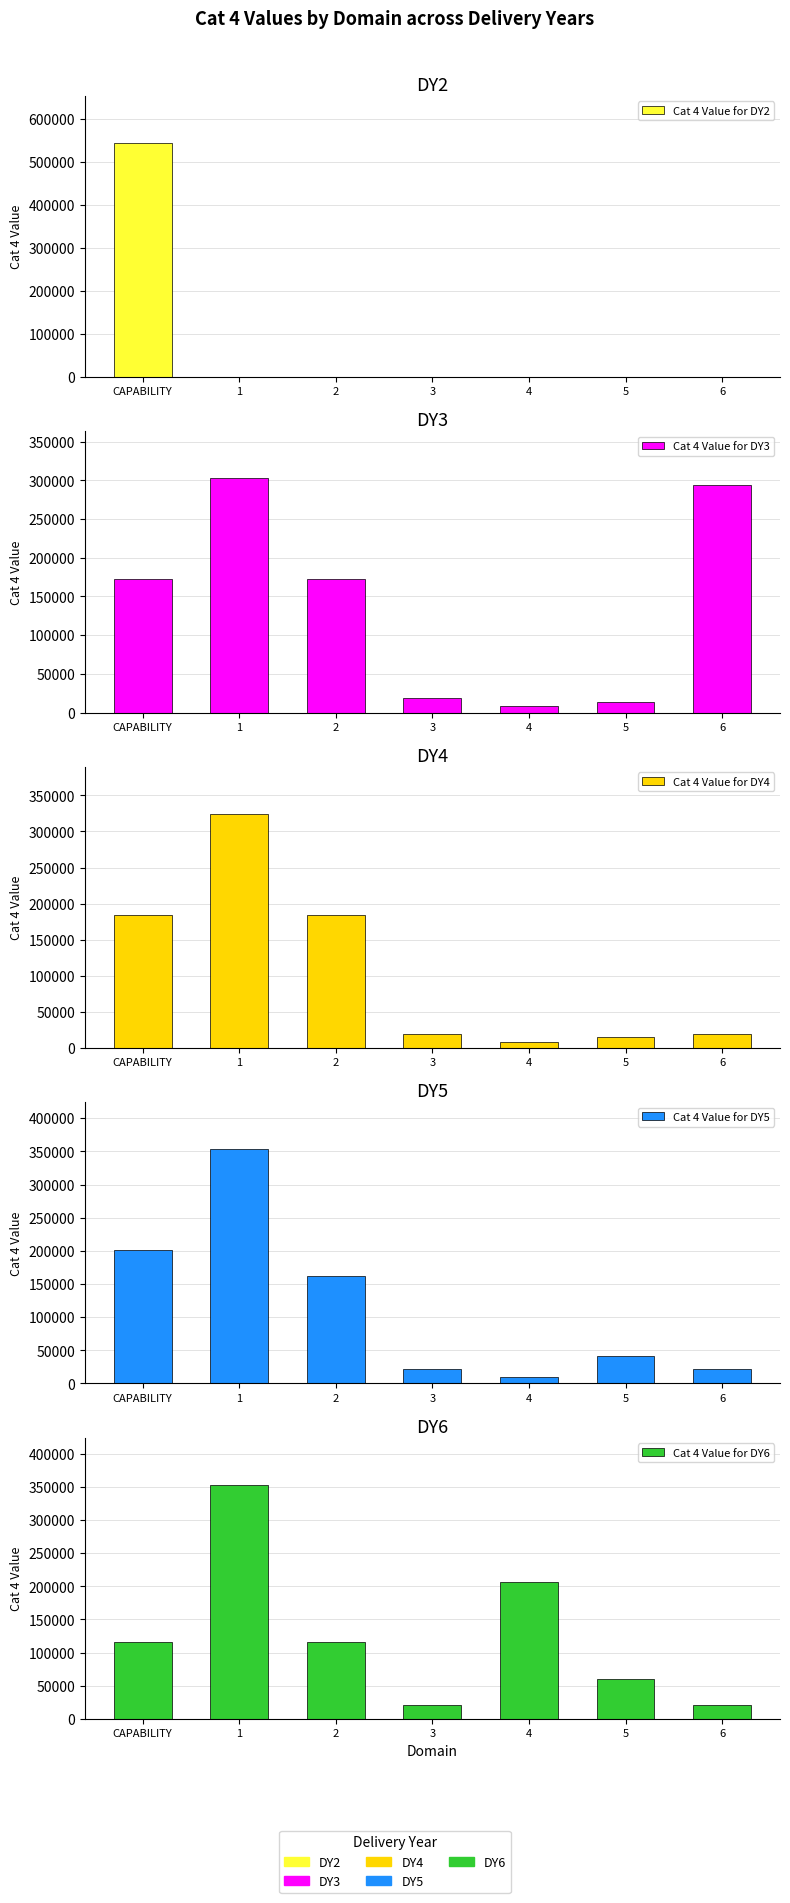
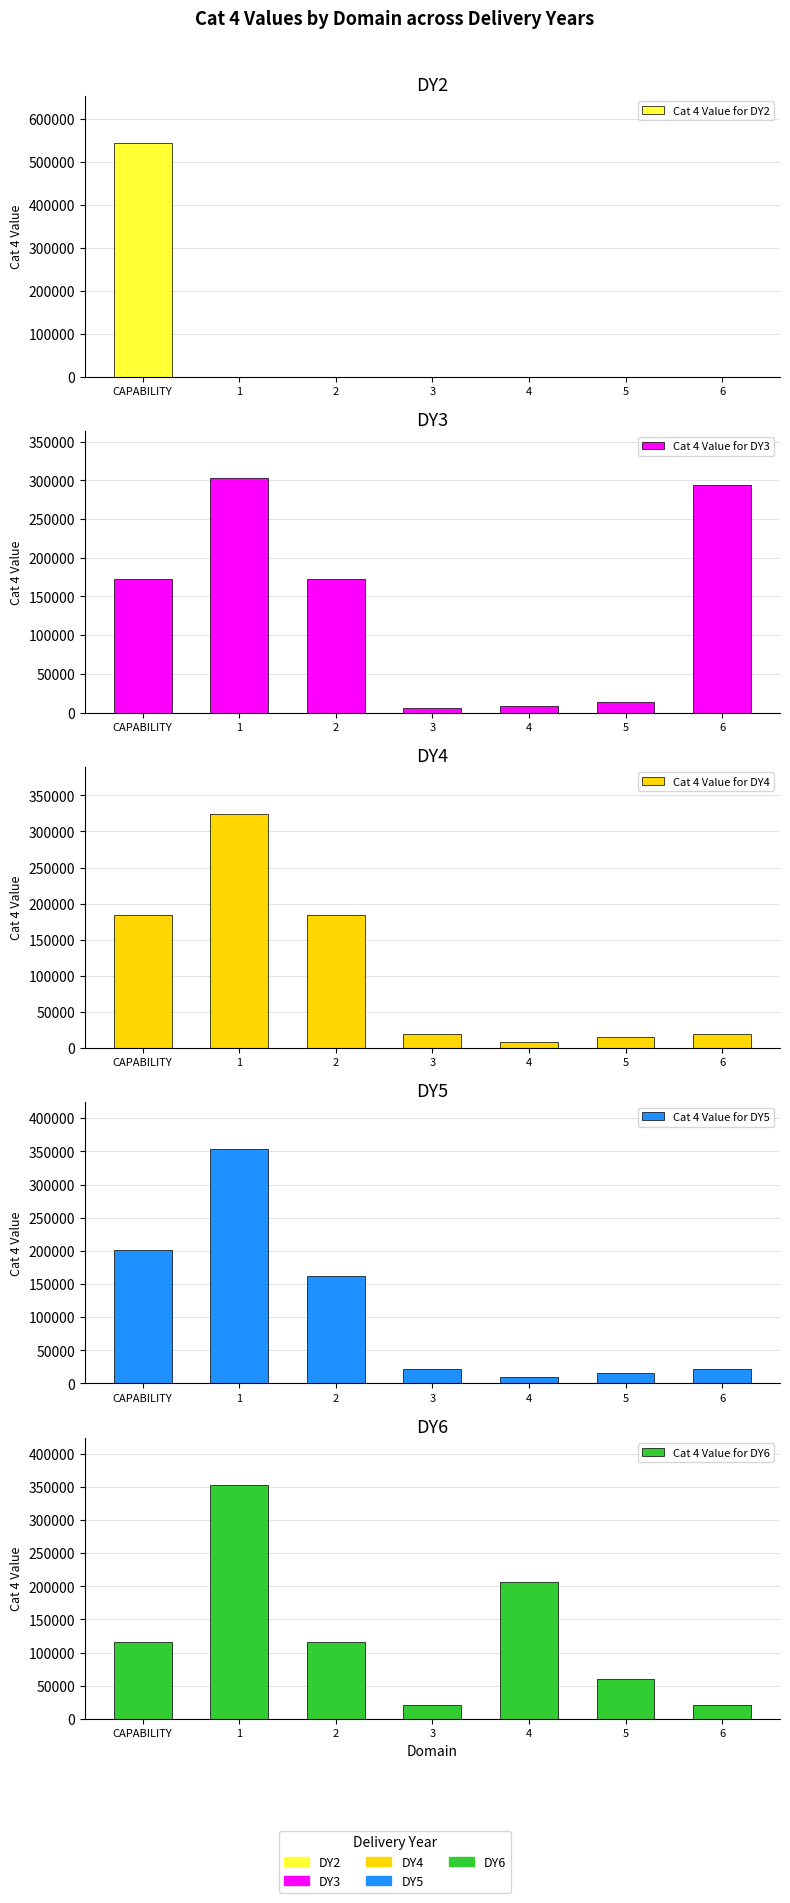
  {
    "DY2": {
      "CAPABILITY": 550000,
      "1": 0,
      "2": 0,
      "3": 0,
      "4": 0,
      "5": 0,
      "6": 0
    },
    "DY3": {
      "CAPABILITY": 170000,
      "1": 300000,
      "2": 170000,
-     "3": 20000,
+     "3": 10000,
      "4": 10000,
      "5": 10000,
      "6": 290000
    },
    "DY4": {
      "CAPABILITY": 180000,
      "1": 320000,
      "2": 180000,
      "3": 20000,
      "4": 10000,
      "5": 10000,
      "6": 20000
    },
    "DY5": {
      "CAPABILITY": 200000,
      "1": 350000,
      "2": 160000,
      "3": 20000,
      "4": 10000,
-     "5": 40000,
+     "5": 20000,
      "6": 20000
    },
    "DY6": {
      "CAPABILITY": 120000,
      "1": 350000,
      "2": 120000,
      "3": 20000,
      "4": 210000,
      "5": 60000,
      "6": 20000
    }
  }
